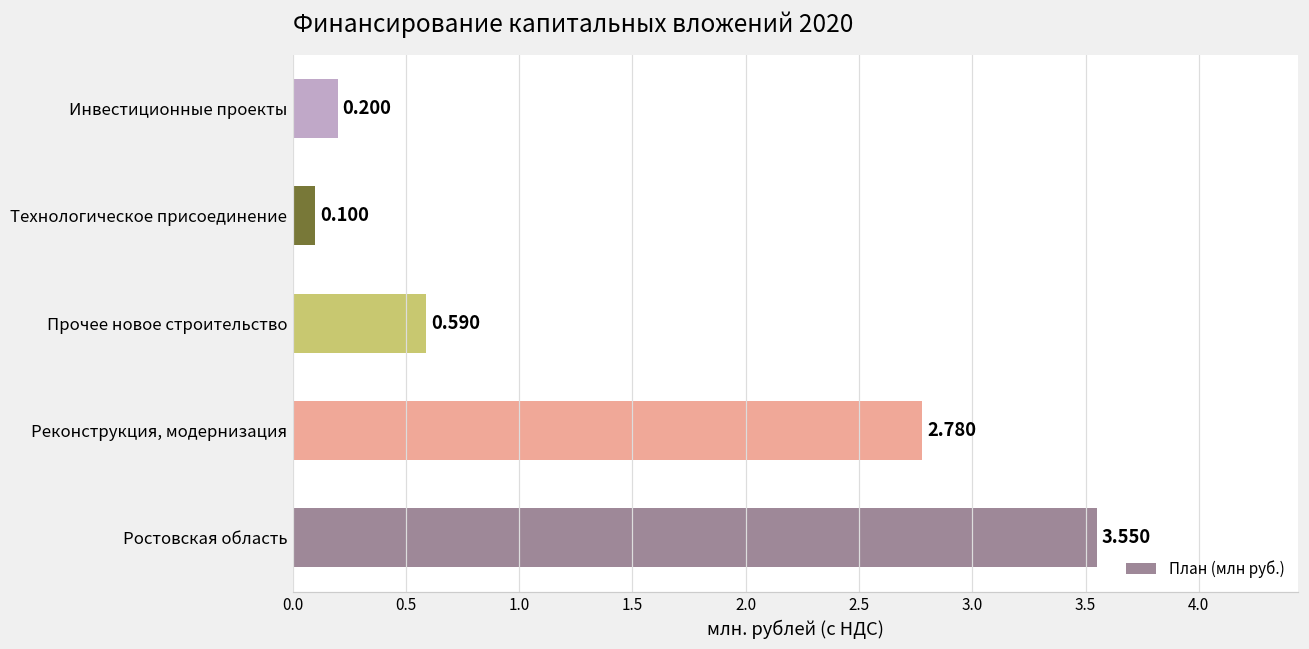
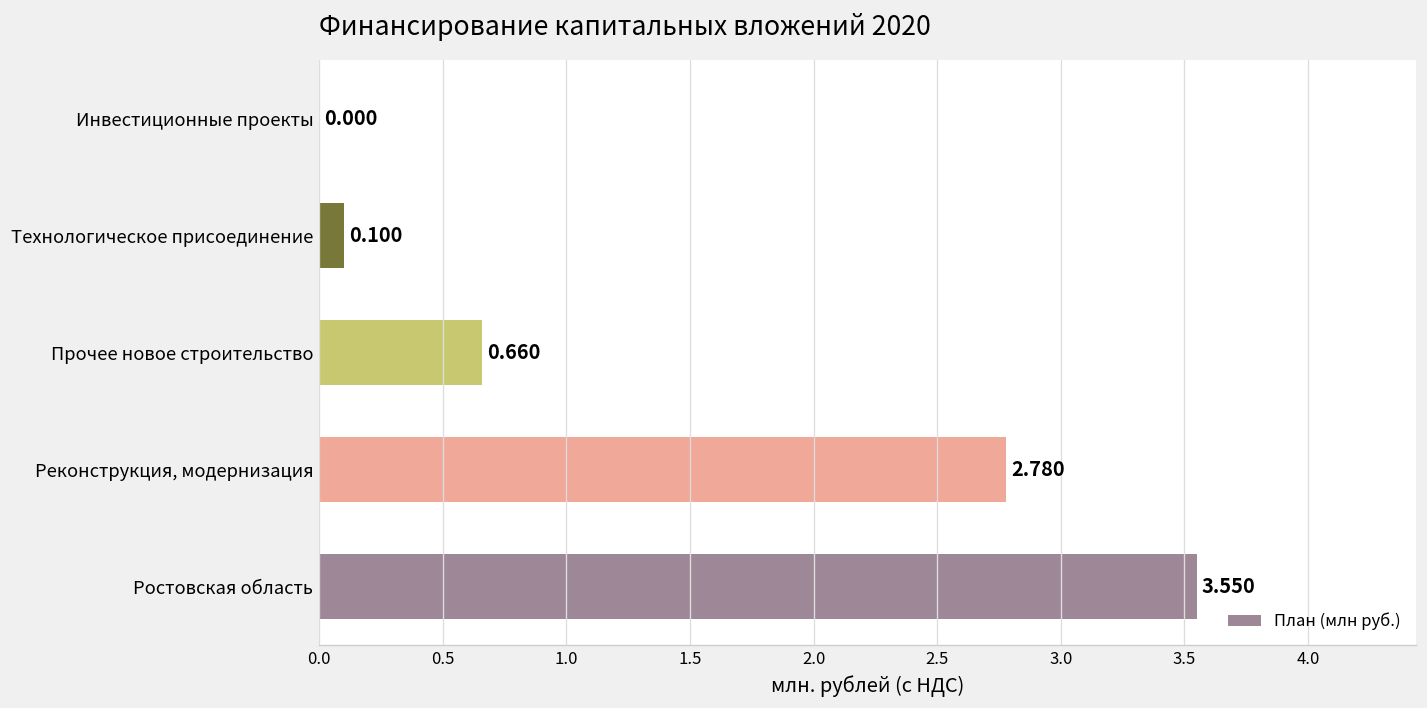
  {
-   "Инвестиционные проекты": 0.200,
+   "Инвестиционные проекты": 0.000,
    "Технологическое присоединение": 0.100,
-   "Прочее новое строительство": 0.590,
+   "Прочее новое строительство": 0.660,
    "Реконструкция, модернизация": 2.780,
    "Ростовская область": 3.550
  }
